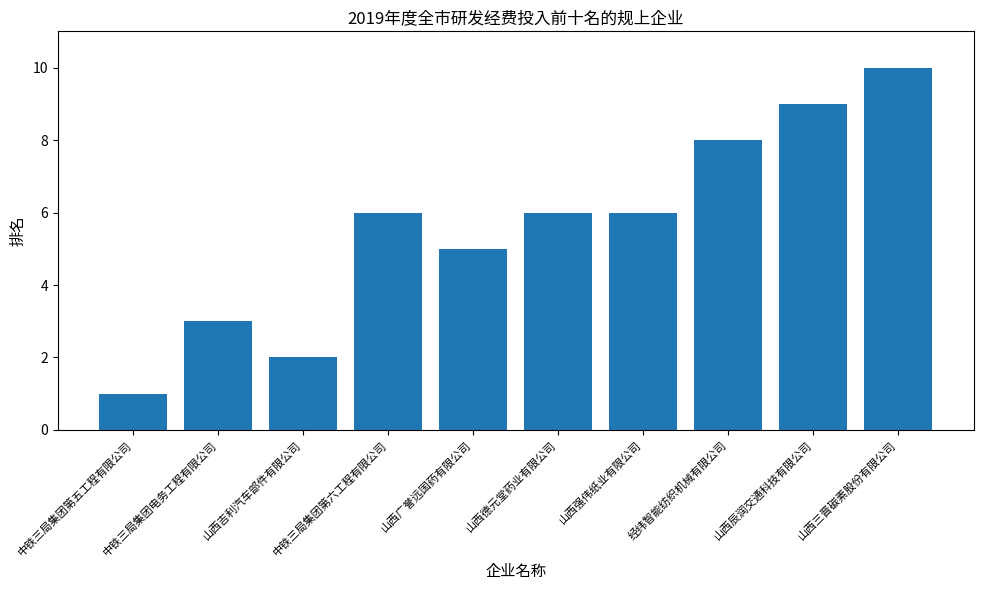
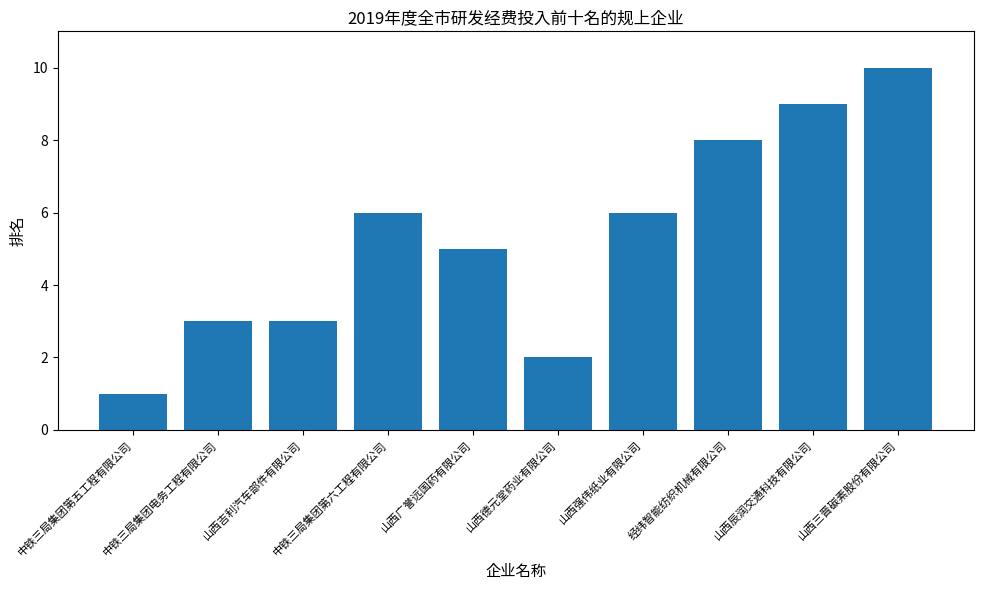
  {
    "中铁三局集团第五工程有限公司": 1,
    "中铁三局集团电务工程有限公司": 3,
-   "山西吉利汽车部件有限公司": 2,
+   "山西吉利汽车部件有限公司": 3,
    "中铁三局集团第六工程有限公司": 6,
    "山西广誉远国药有限公司": 5,
-   "山西德元堂药业有限公司": 6,
+   "山西德元堂药业有限公司": 2,
    "山西强伟纸业有限公司": 6,
    "经纬智能纺织机械有限公司": 8,
    "山西辰润交通科技有限公司": 9,
    "山西三晋碳素股份有限公司": 10
  }
